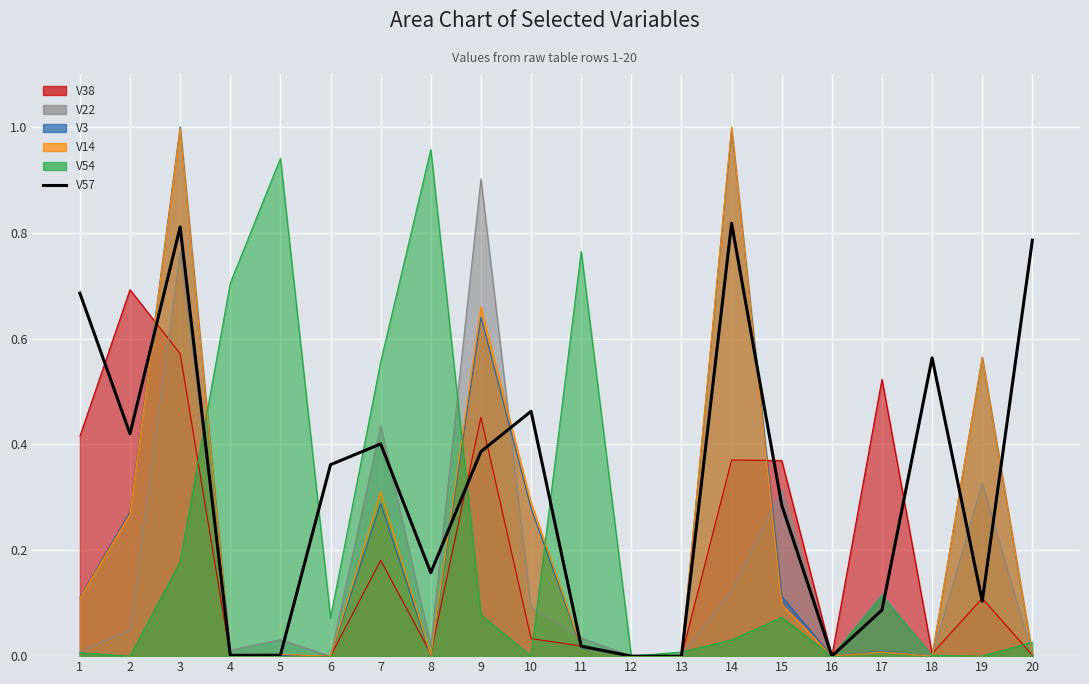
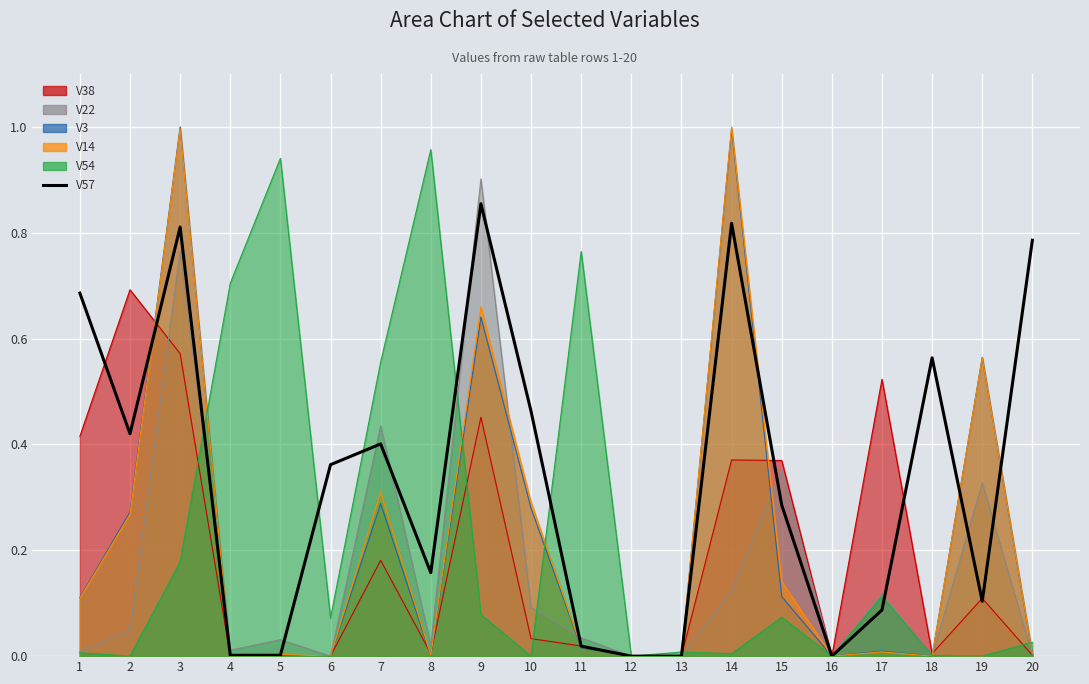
  {
    "V38": {
      "1": 0.42,
      "2": 0.69,
      "3": 0.57,
      "7": 0.18,
      "9": 0.45,
      "10": 0.03,
      "14": 0.37,
      "15": 0.37,
      "17": 0.52,
      "19": 0.11
    },
    "V22": {
      "2": 0.05,
      "3": 0.76,
      "4": 0.01,
      "5": 0.03,
      "7": 0.44,
      "8": 0.02,
      "9": 0.90,
      "10": 0.09,
      "11": 0.03,
      "14": 0.12,
-     "15": 0.31,
+     "15": 0.35,
      "17": 0.12,
      "19": 0.33
    },
    "V3": {
      "7": 0.29,
      "9": 0.64,
      "10": 0.28,
      "15": 0.11
    },
    "V14": {
      "7": 0.31,
      "9": 0.66,
      "10": 0.29,
-     "15": 0.10
+     "15": 0.14
    },
    "V54": {
      "2": 0.00,
      "3": 0.18,
      "4": 0.70,
      "5": 0.94,
      "6": 0.07,
      "7": 0.56,
      "8": 0.96,
      "9": 0.08,
      "10": 0.00,
      "11": 0.76,
      "13": 0.01,
-     "14": 0.03,
+     "14": 0.00,
      "15": 0.07,
      "17": 0.11,
      "19": 0.00,
      "20": 0.03
    },
    "V57": {
      "1": 0.69,
      "2": 0.42,
      "3": 0.81,
      "6": 0.36,
      "7": 0.40,
      "8": 0.16,
-     "9": 0.39,
+     "9": 0.85,
      "10": 0.46,
      "14": 0.82,
      "15": 0.29,
      "17": 0.09,
      "18": 0.56,
      "19": 0.10,
      "20": 0.79
    }
  }
